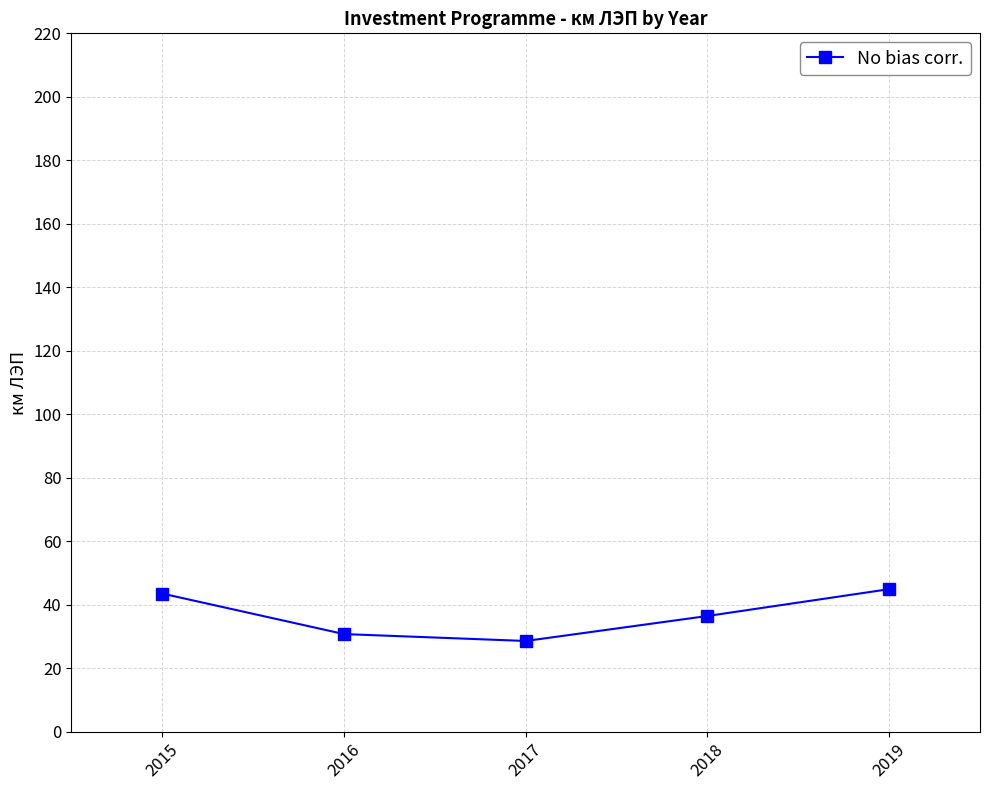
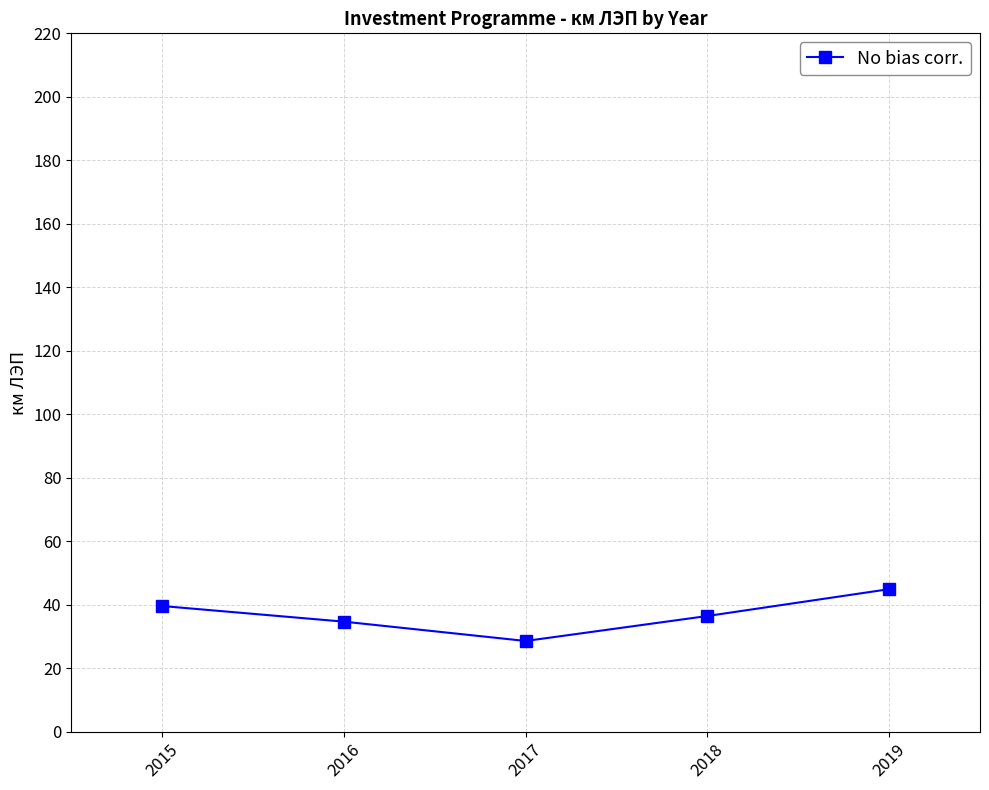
  {
-   "2015": 44,
-   "2016": 31,
+   "2015": 40,
+   "2016": 35,
    "2017": 29,
    "2018": 37,
    "2019": 45
  }
